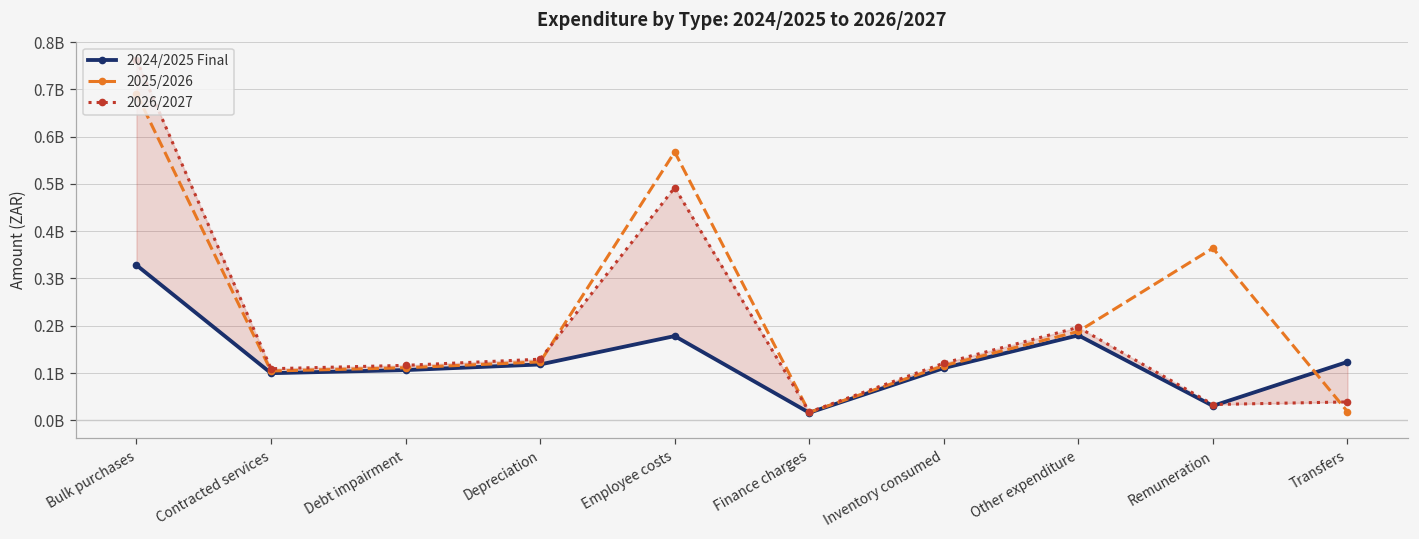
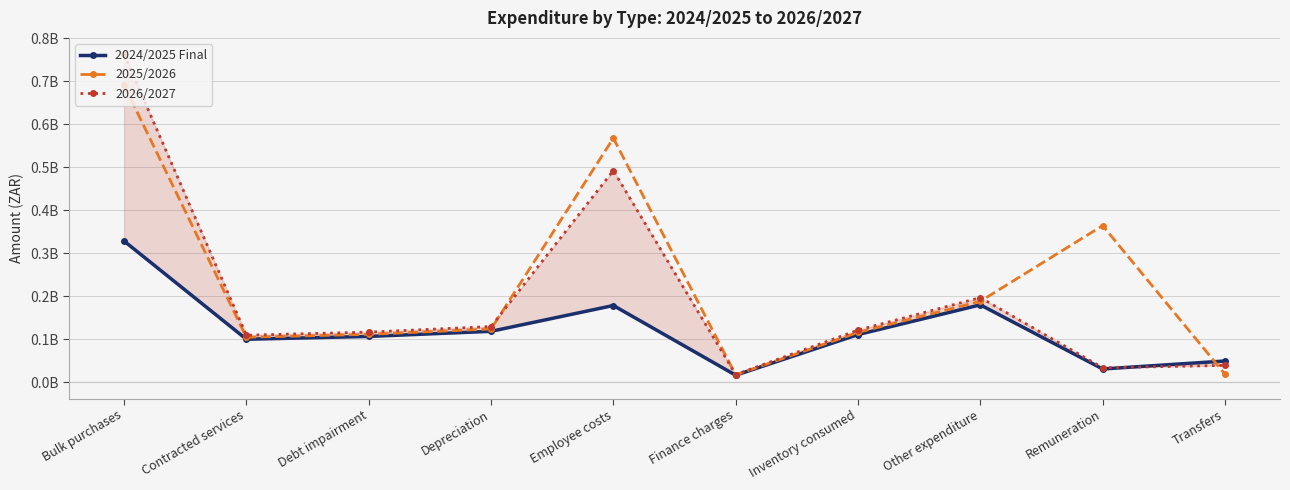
  {
    "2024/2025 Final": {
      "Bulk purchases": 330000000,
      "Employee costs": 180000000,
      "Other expenditure": 180000000,
-     "Transfers": 120000000
+     "Transfers": 50000000
    },
    "2025/2026": {
      "Employee costs": 570000000,
      "Other expenditure": 190000000,
      "Remuneration": 360000000,
      "Transfers": 20000000
    }
  }
